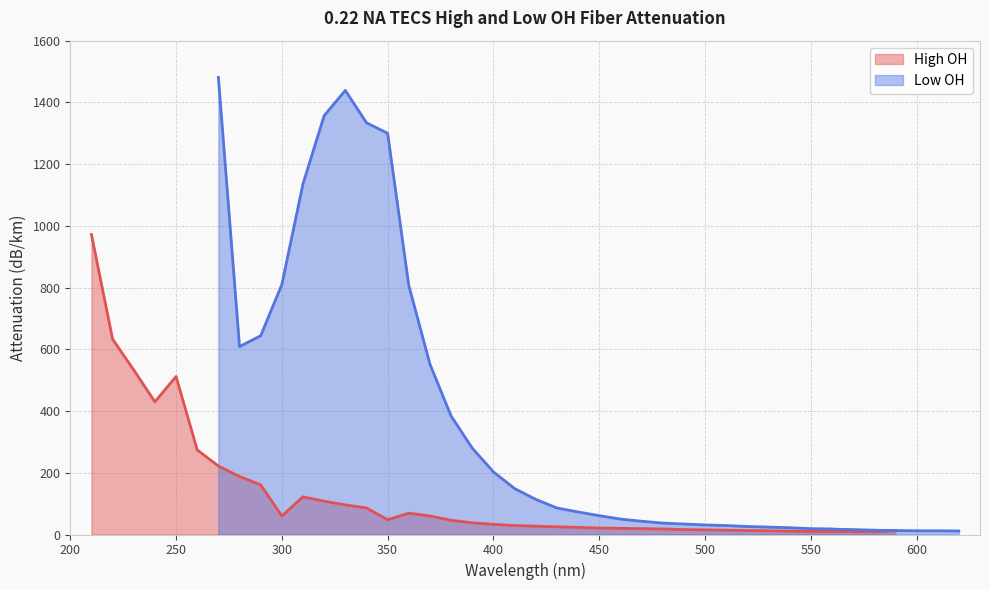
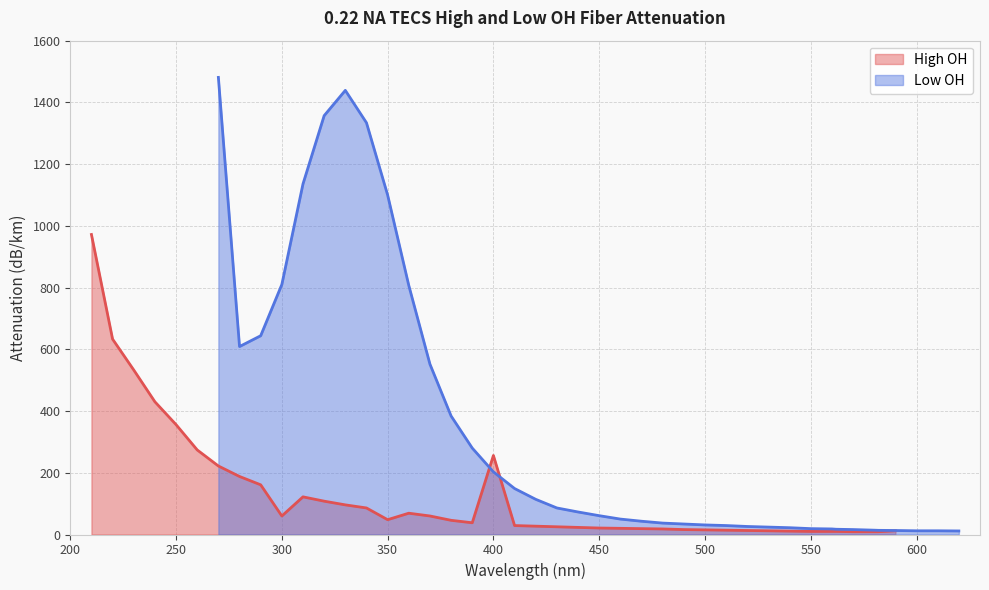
  {
    "High OH": {
-     "250": 510,
+     "250": 360,
      "300": 60,
      "350": 50,
-     "400": 30,
+     "400": 260,
      "450": 20,
      "500": 20,
      "550": 10
    },
    "Low OH": {
      "300": 810,
-     "350": 1300,
+     "350": 1100,
      "400": 200,
      "450": 60,
      "500": 30,
      "550": 20,
      "600": 10
    }
  }
